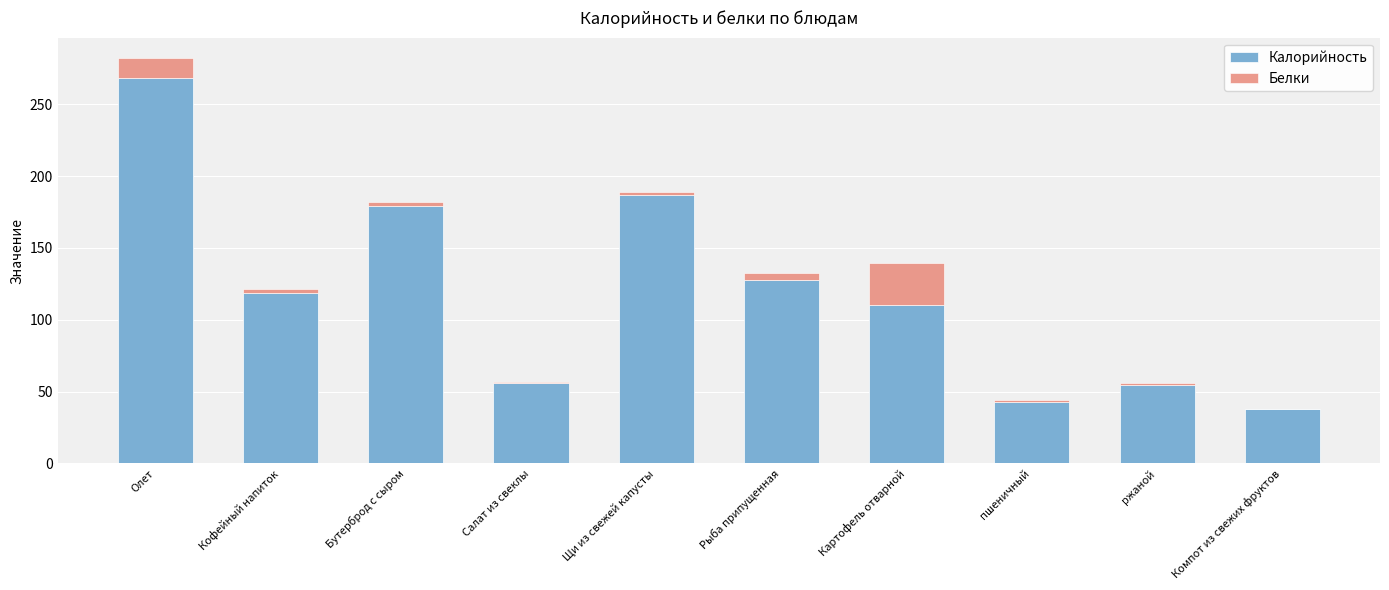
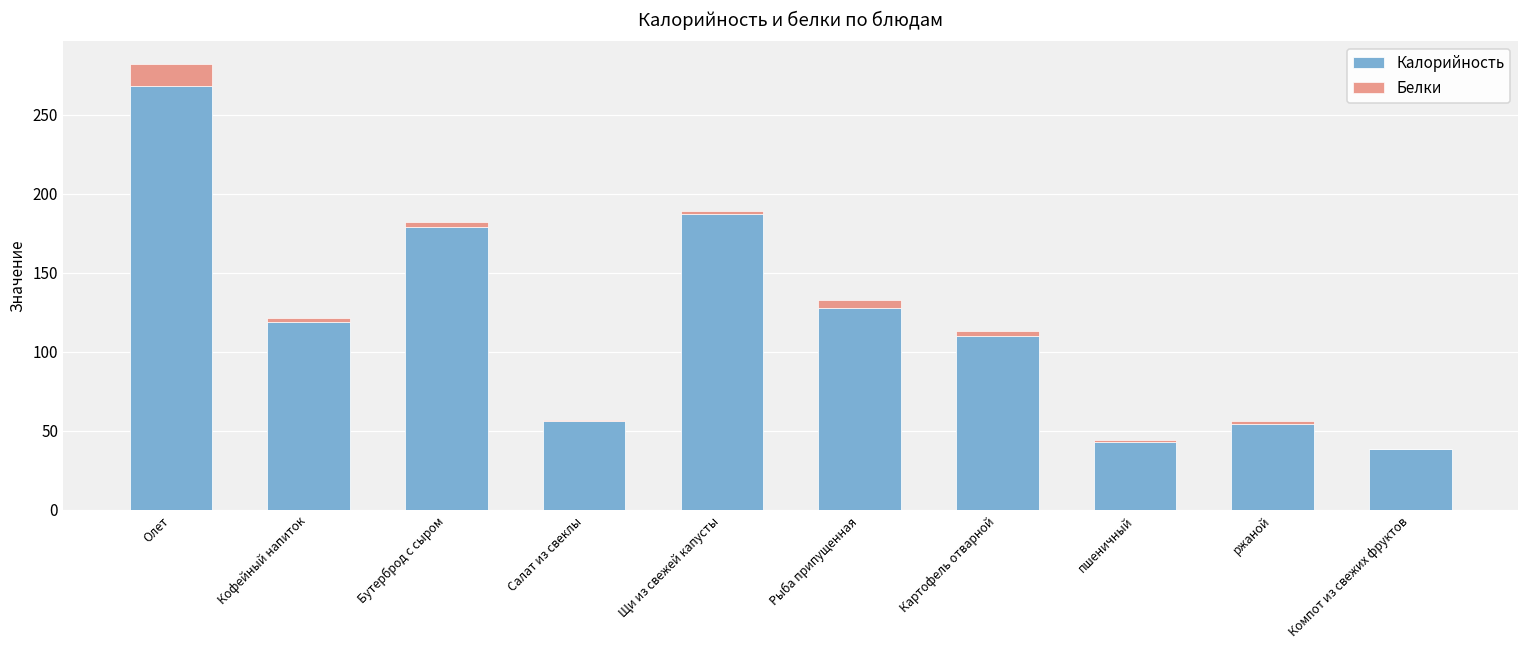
  {
    "Калорийность": {
      "Олет": 268,
      "Кофейный напиток": 119,
      "Бутерброд с сыром": 179,
      "Салат из свеклы": 56,
      "Щи из свежей капусты": 187,
      "Рыба припущенная": 127,
      "Картофель отварной": 110,
      "пшеничный": 43,
      "ржаной": 54,
      "Компот из свежих фруктов": 38
    },
    "Белки": {
      "Олет": 14,
      "Кофейный напиток": 2,
      "Бутерброд с сыром": 3,
      "Щи из свежей капусты": 2,
      "Рыба припущенная": 5,
-     "Картофель отварной": 29,
+     "Картофель отварной": 3,
      "ржаной": 2,
      "Компот из свежих фруктов": 0
    }
  }
